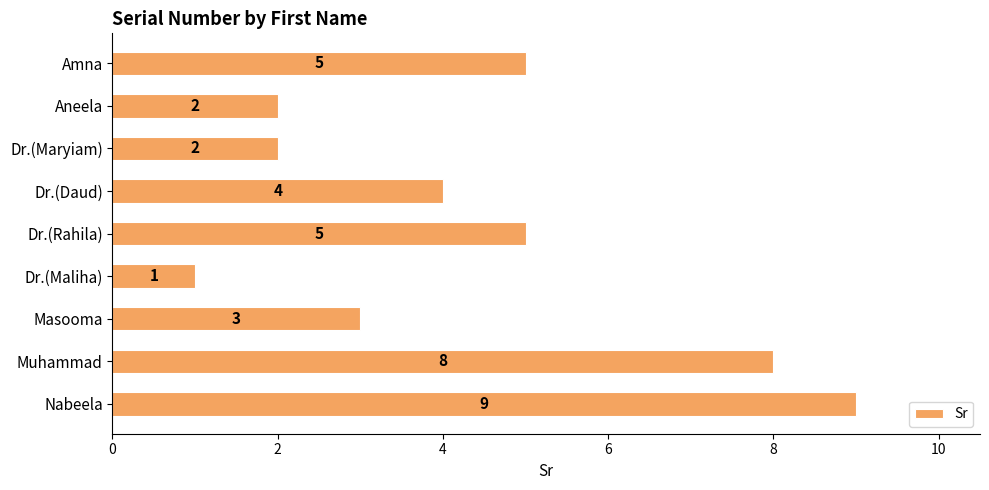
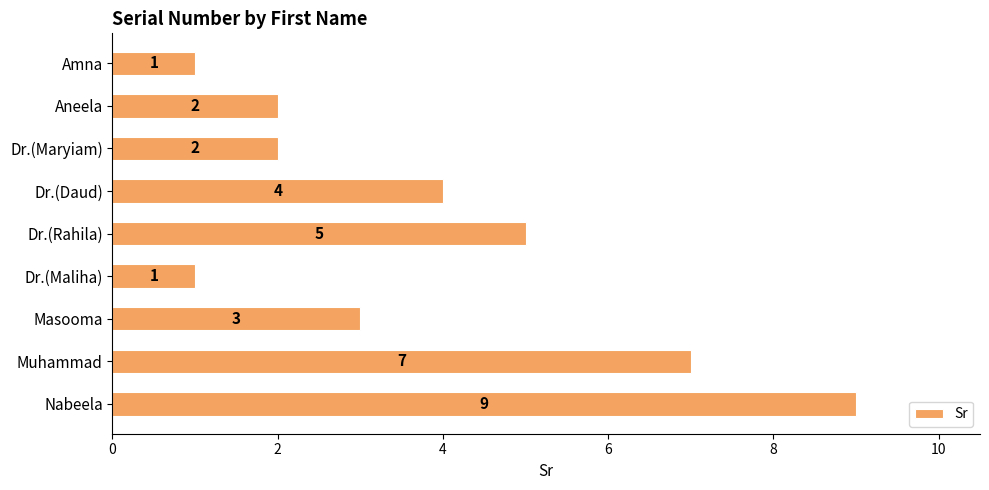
  {
-   "Amna": 5,
+   "Amna": 1,
    "Aneela": 2,
    "Dr.(Maryiam)": 2,
    "Dr.(Daud)": 4,
    "Dr.(Rahila)": 5,
    "Dr.(Maliha)": 1,
    "Masooma": 3,
-   "Muhammad": 8,
+   "Muhammad": 7,
    "Nabeela": 9
  }
